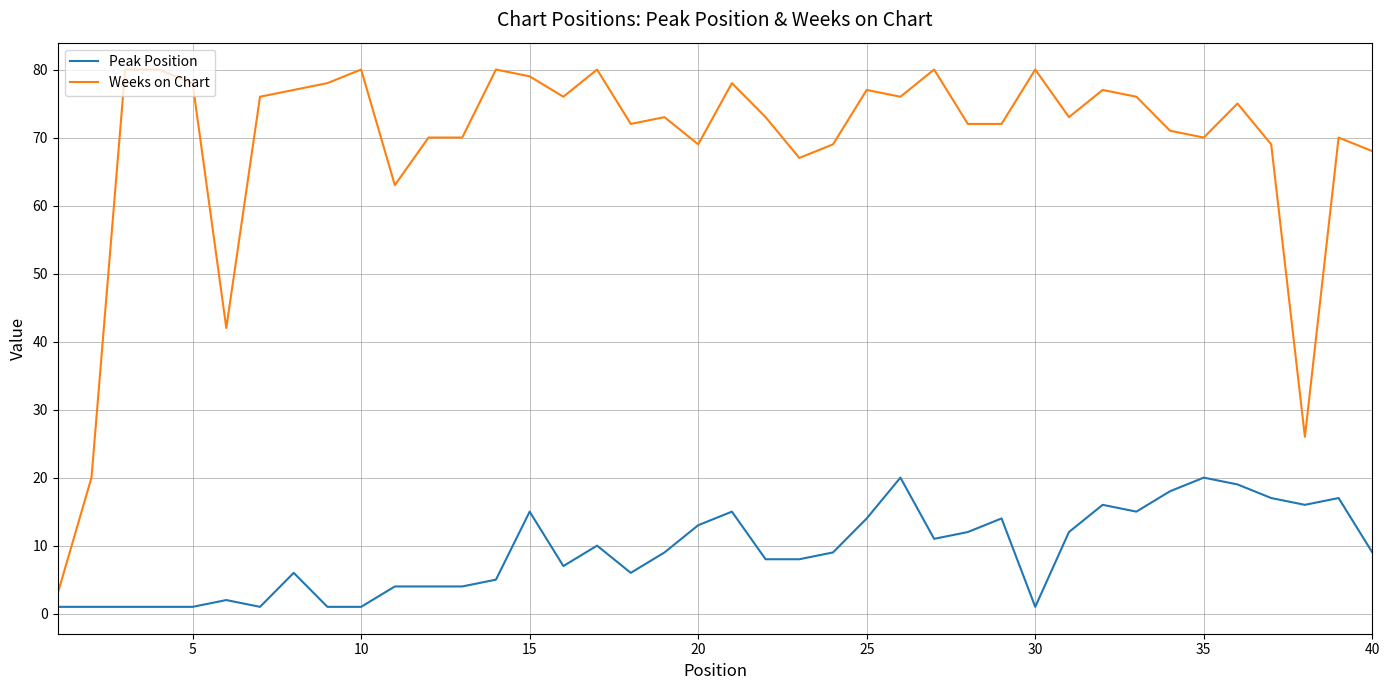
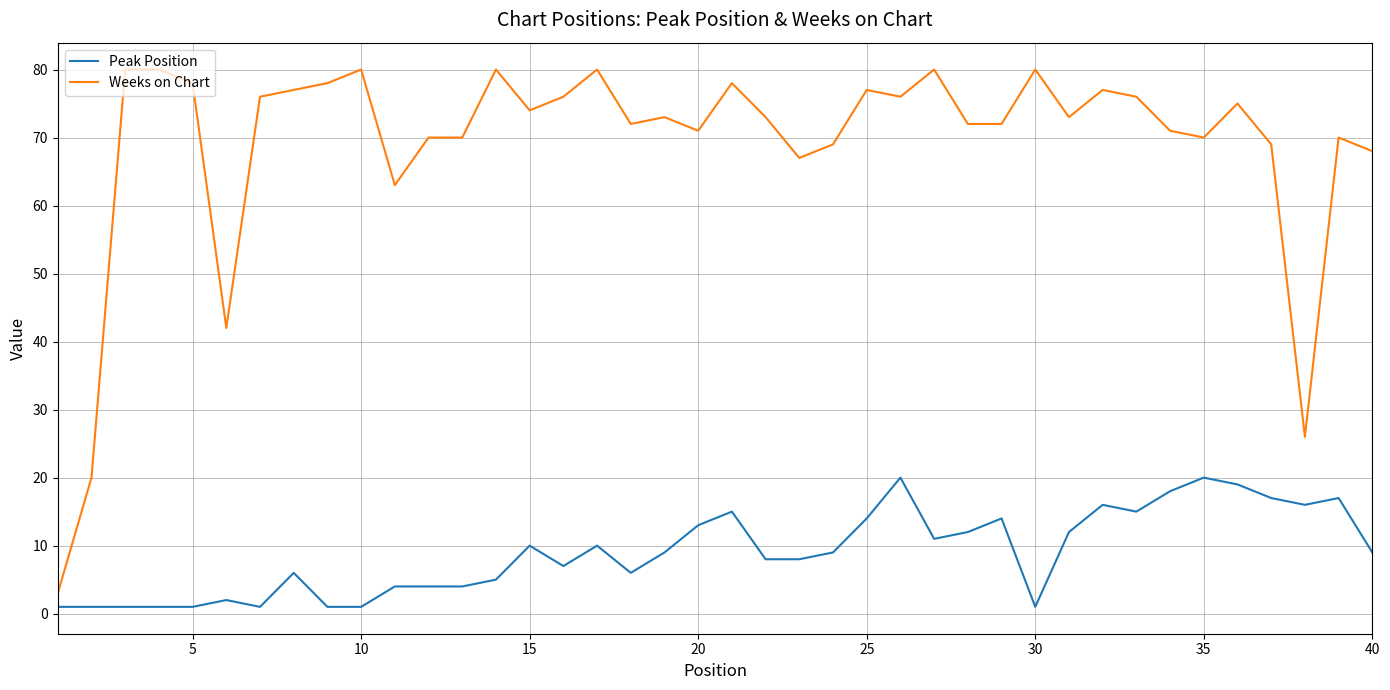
  {
    "Peak Position": {
      "5": 1,
      "10": 1,
-     "15": 15,
+     "15": 10,
      "20": 13,
      "25": 14,
      "30": 1,
      "35": 20,
      "40": 9
    },
    "Weeks on Chart": {
      "10": 80,
-     "15": 79,
-     "20": 69,
+     "15": 74,
+     "20": 71,
      "25": 77,
      "30": 80,
      "35": 70,
      "40": 68
    }
  }
